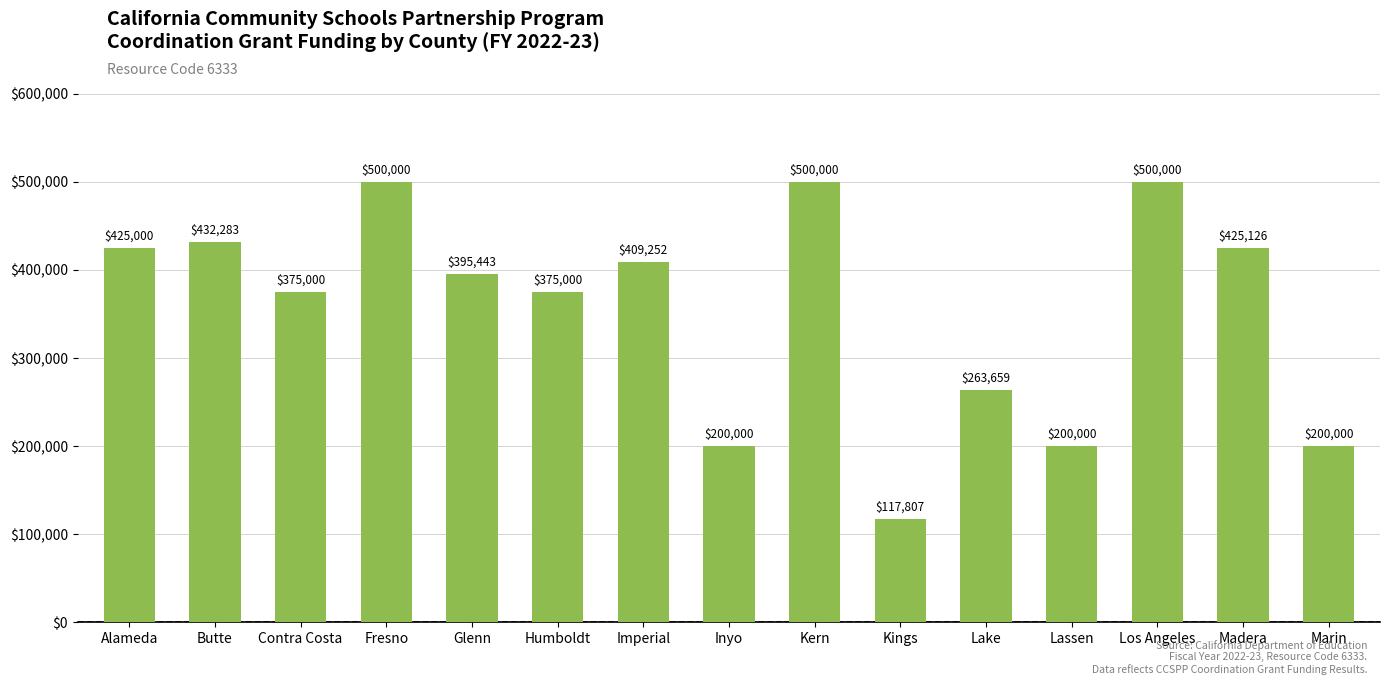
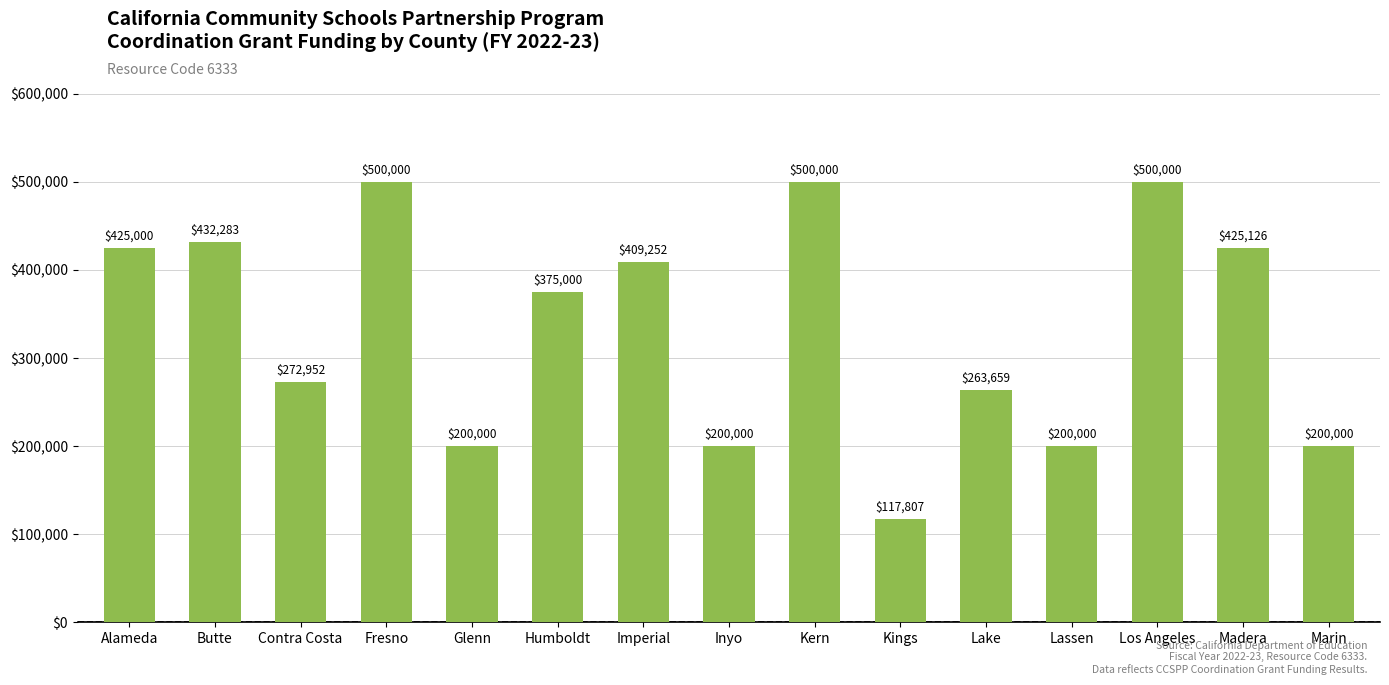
  {
    "Alameda": "$425,000",
    "Butte": "$432,283",
-   "Contra Costa": "$375,000",
+   "Contra Costa": "$272,952",
    "Fresno": "$500,000",
-   "Glenn": "$395,443",
+   "Glenn": "$200,000",
    "Humboldt": "$375,000",
    "Imperial": "$409,252",
    "Inyo": "$200,000",
    "Kern": "$500,000",
    "Kings": "$117,807",
    "Lake": "$263,659",
    "Lassen": "$200,000",
    "Los Angeles": "$500,000",
    "Madera": "$425,126",
    "Marin": "$200,000"
  }
